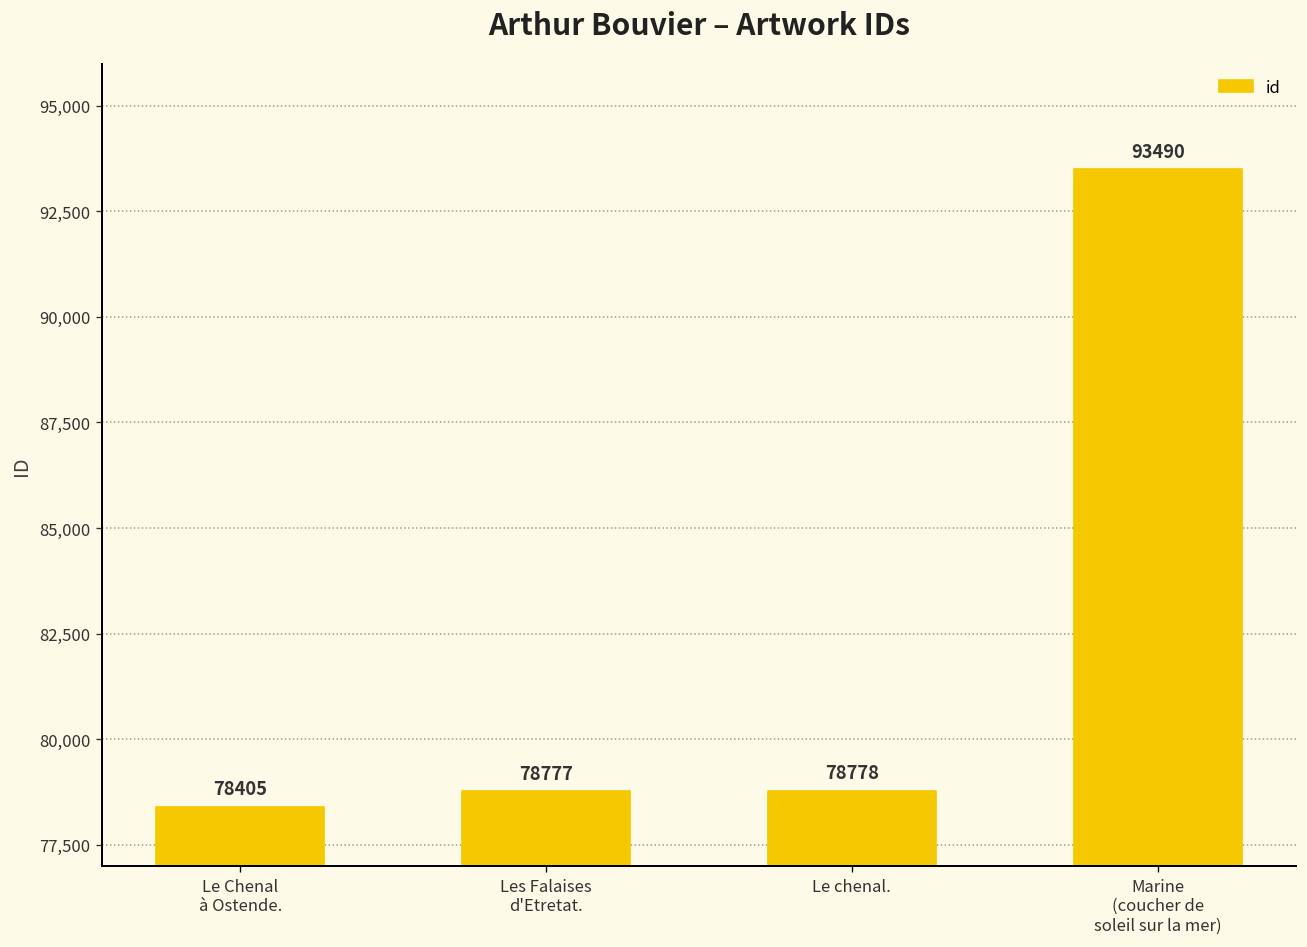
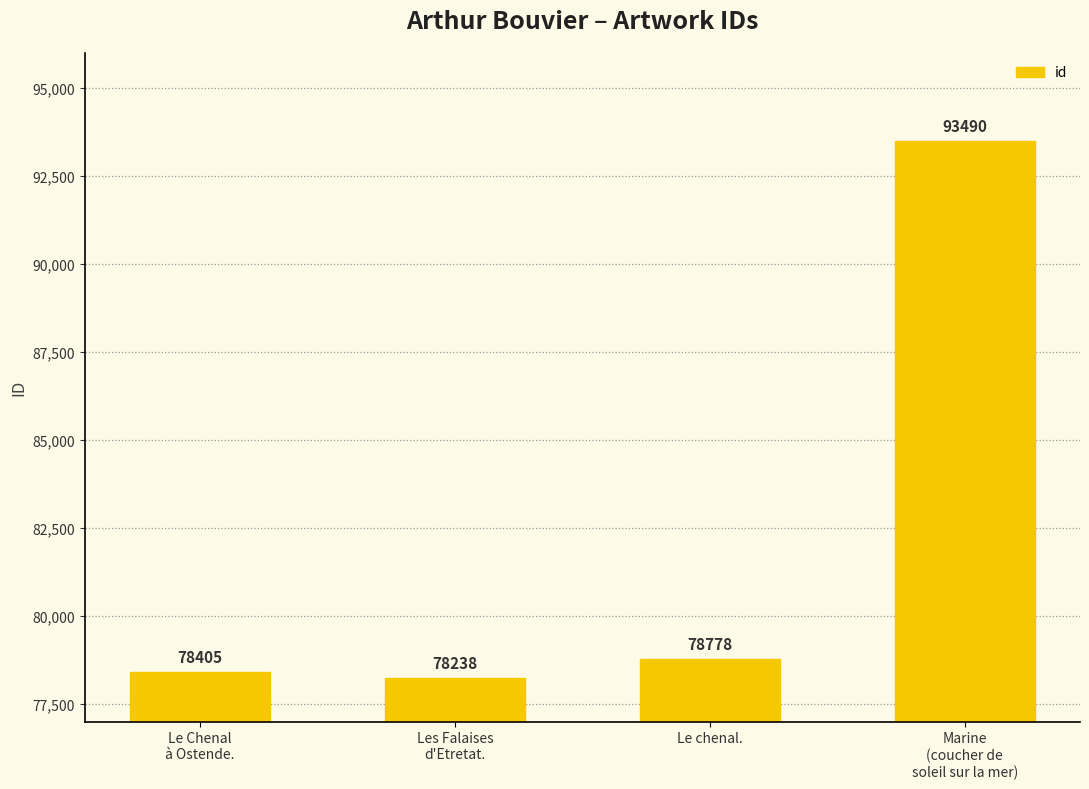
  {
    "Le Chenal à Ostende.": 78405,
-   "Les Falaises d'Etretat.": 78777,
+   "Les Falaises d'Etretat.": 78238,
    "Le chenal.": 78778,
    "Marine (coucher de soleil sur la mer)": 93490
  }
